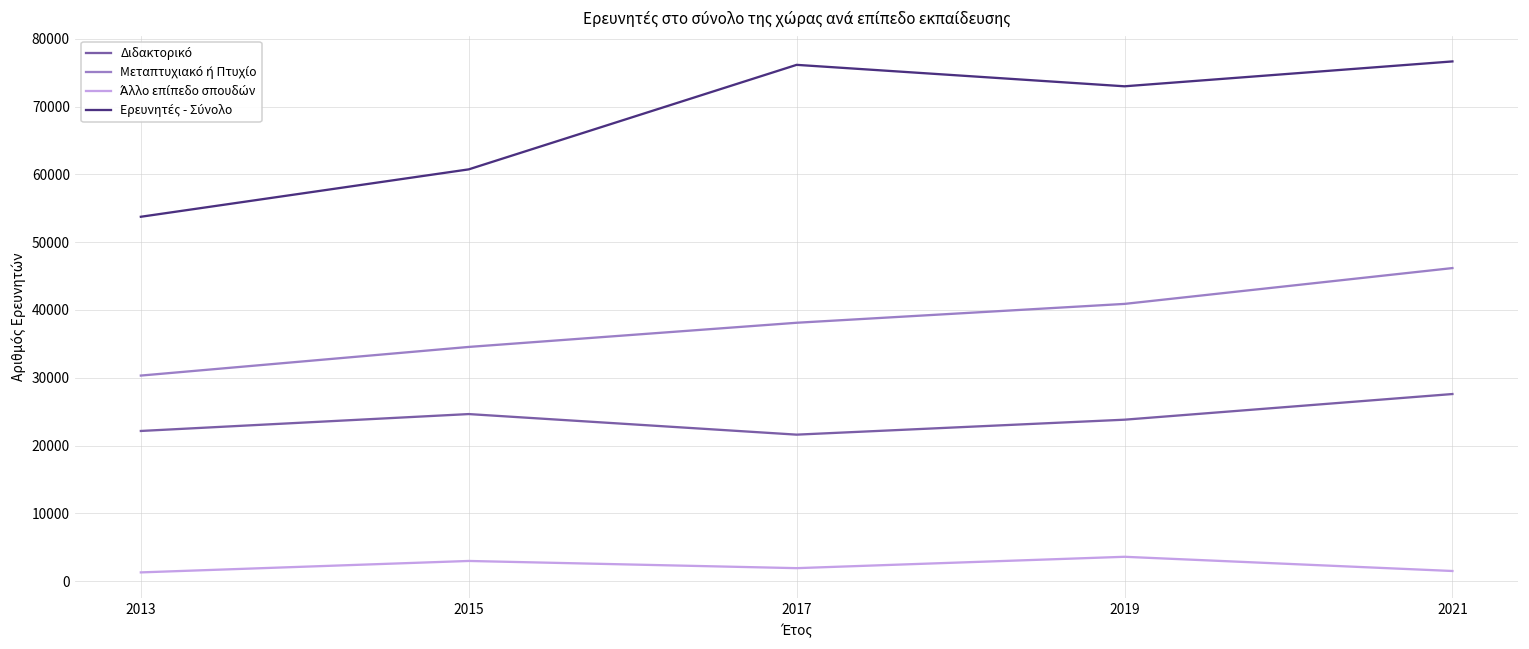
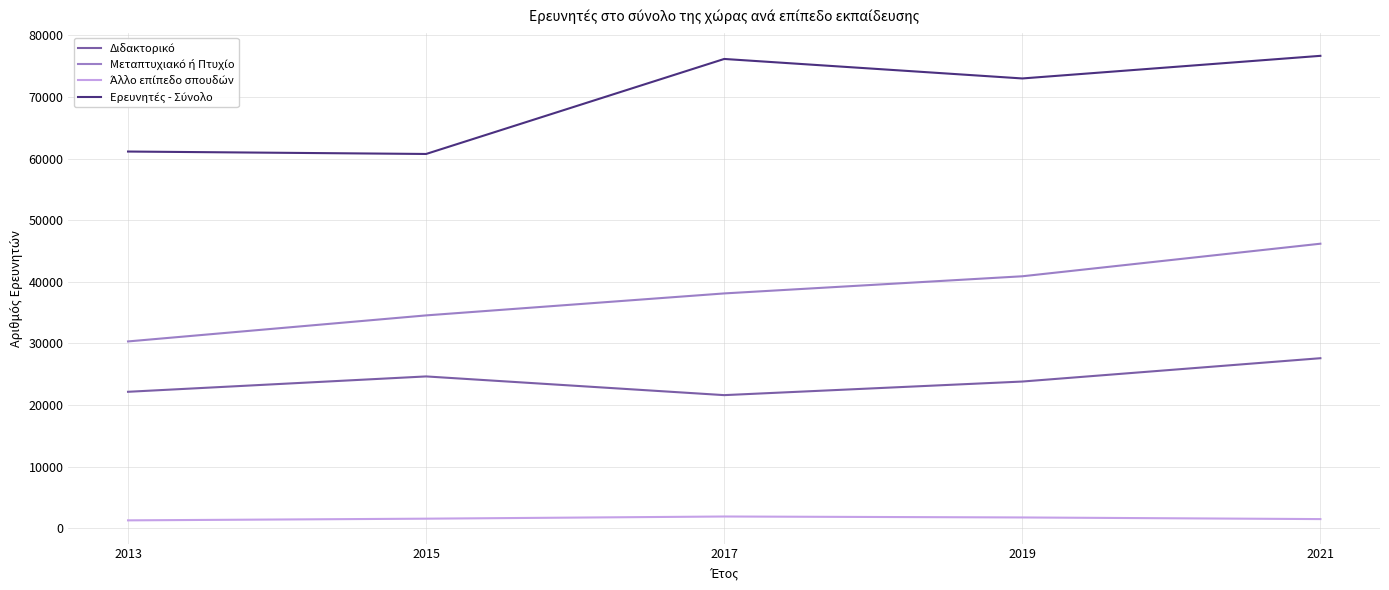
  {
    "Άλλο επίπεδο σπουδών": {
      "2013": 1000,
-     "2015": 3000,
+     "2015": 2000,
      "2017": 2000,
-     "2019": 4000,
+     "2019": 2000,
      "2021": 1000
    },
    "Ερευνητές - Σύνολο": {
-     "2013": 54000,
+     "2013": 61000,
      "2015": 61000,
      "2017": 76000,
      "2019": 73000,
      "2021": 77000
    }
  }
